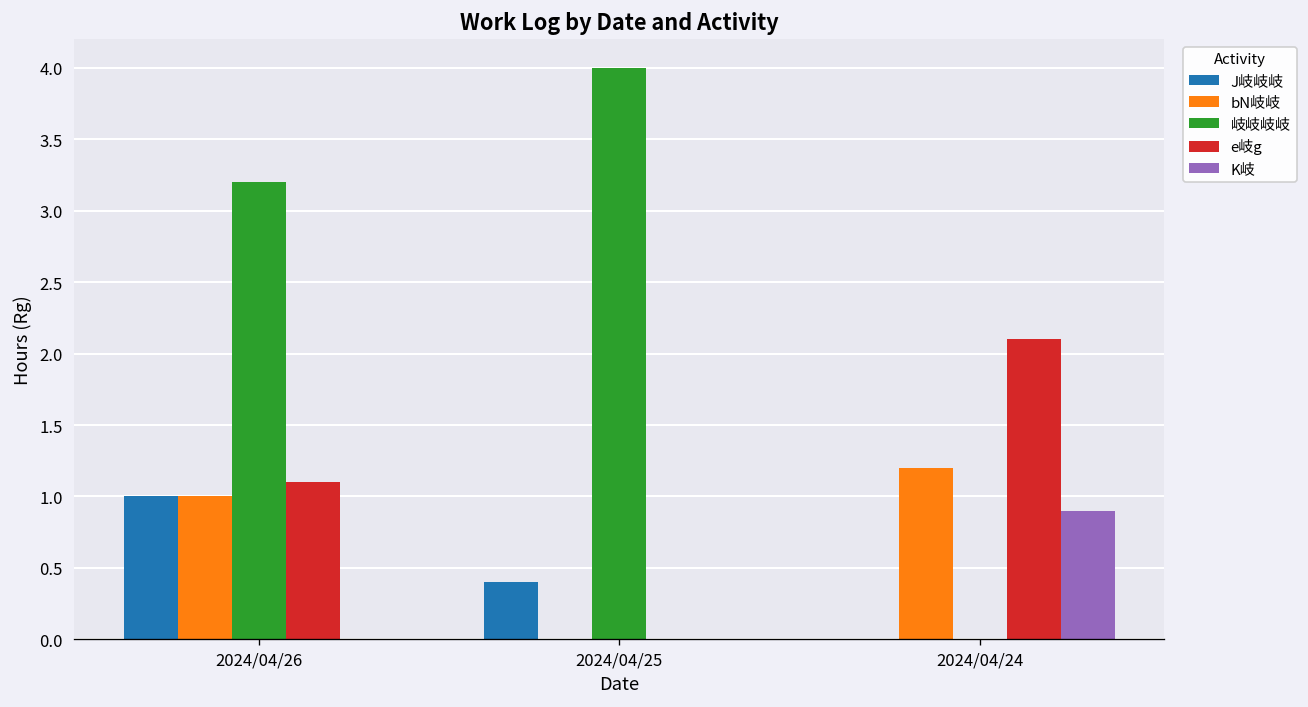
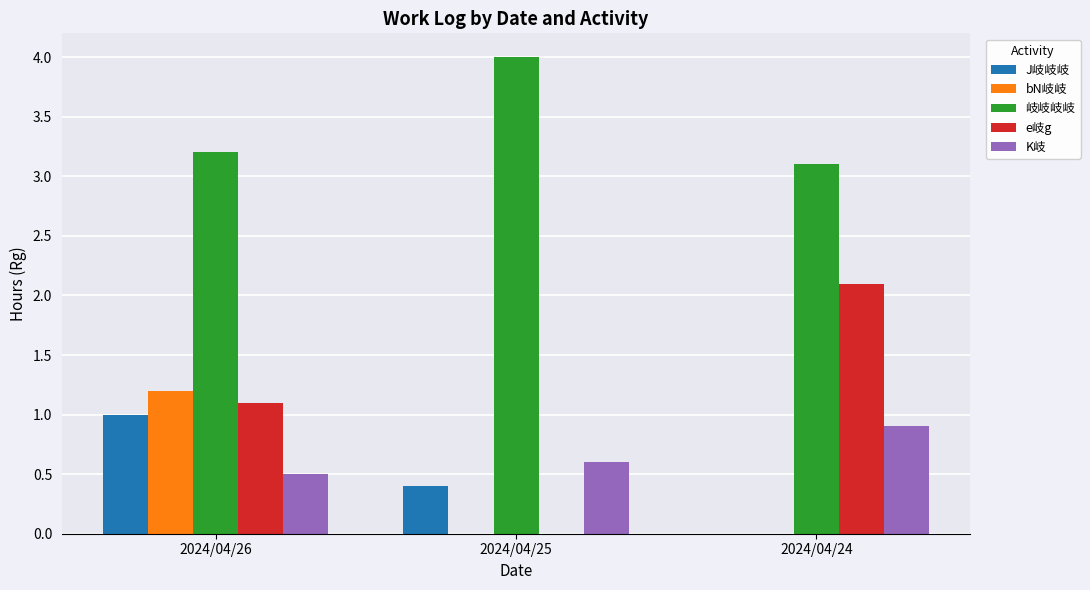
  {
    "J岐岐岐": {
      "2024/04/26": 1.0,
      "2024/04/25": 0.4,
      "2024/04/24": 0.0
    },
    "bN岐岐": {
-     "2024/04/26": 1.0,
+     "2024/04/26": 1.2,
      "2024/04/25": 0.0,
-     "2024/04/24": 1.2
+     "2024/04/24": 0.0
    },
    "岐岐岐岐": {
      "2024/04/26": 3.2,
      "2024/04/25": 4.0,
-     "2024/04/24": 0.0
+     "2024/04/24": 3.1
    },
    "e岐g": {
      "2024/04/26": 1.1,
      "2024/04/25": 0.0,
      "2024/04/24": 2.1
    },
    "K岐": {
-     "2024/04/26": 0.0,
-     "2024/04/25": 0.0,
+     "2024/04/26": 0.5,
+     "2024/04/25": 0.6,
      "2024/04/24": 0.9
    }
  }
